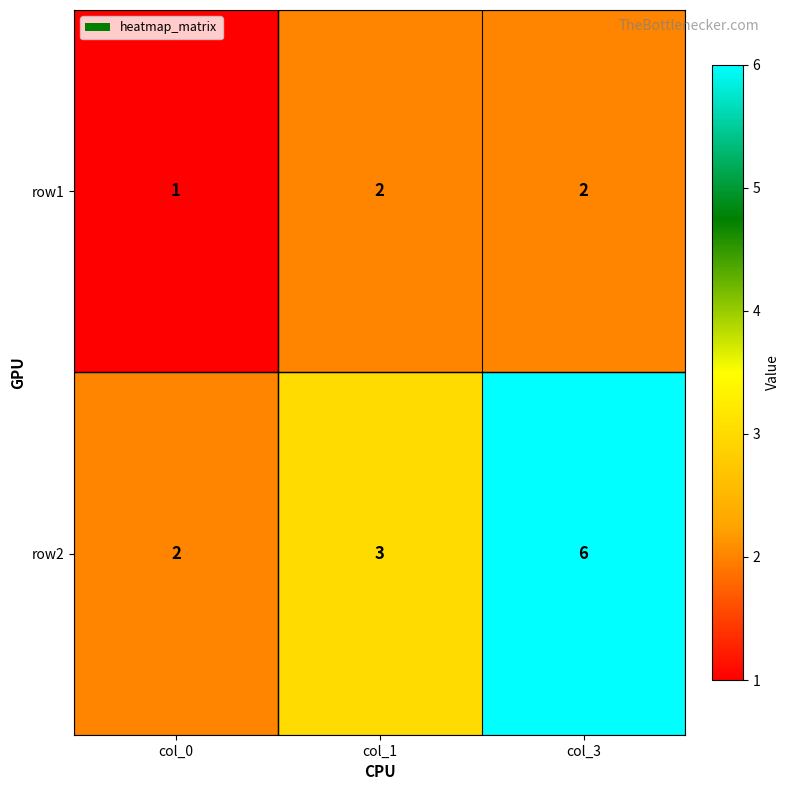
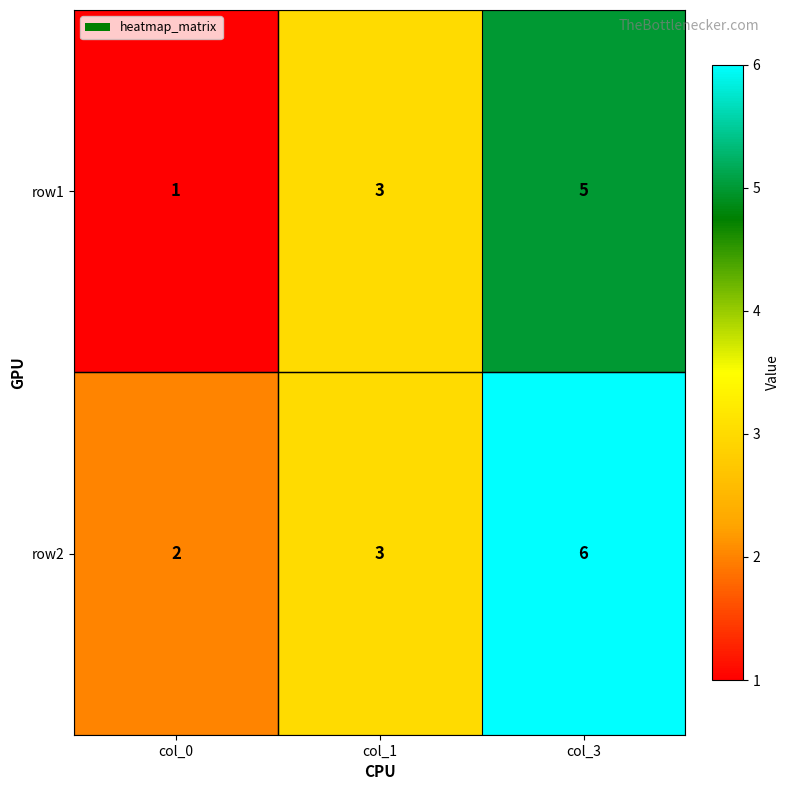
  {
    "row1": {
      "col_0": 1,
-     "col_1": 2,
-     "col_3": 2
+     "col_1": 3,
+     "col_3": 5
    },
    "row2": {
      "col_0": 2,
      "col_1": 3,
      "col_3": 6
    }
  }
